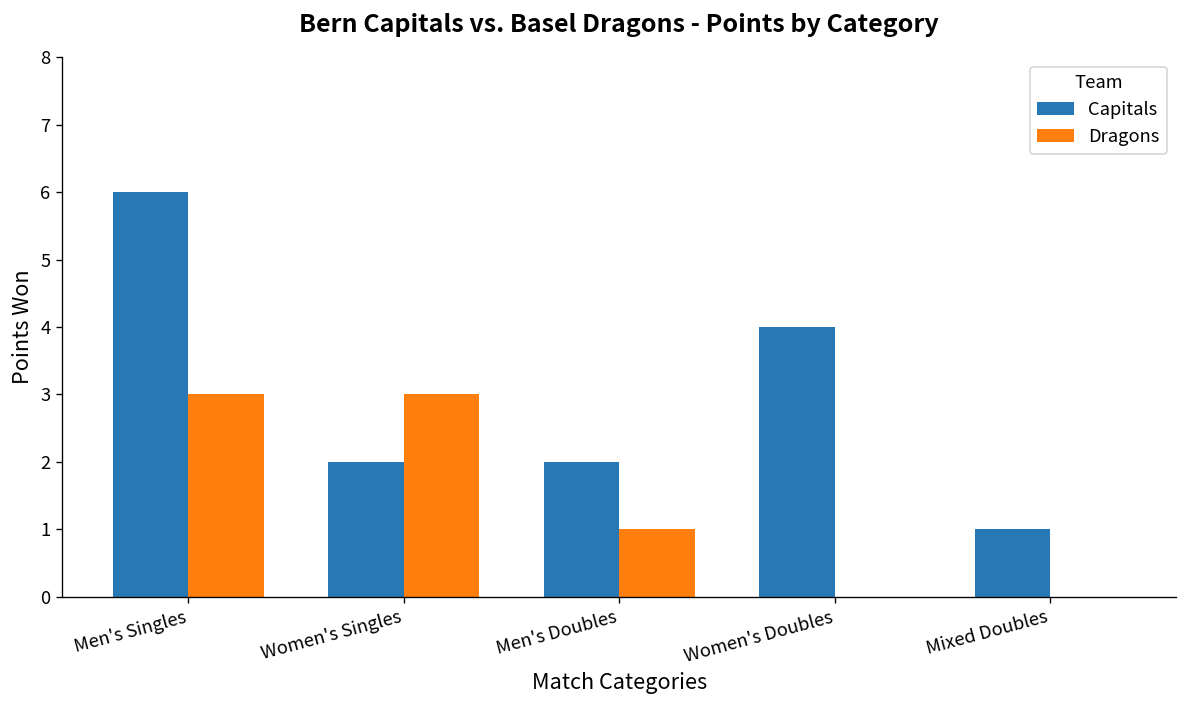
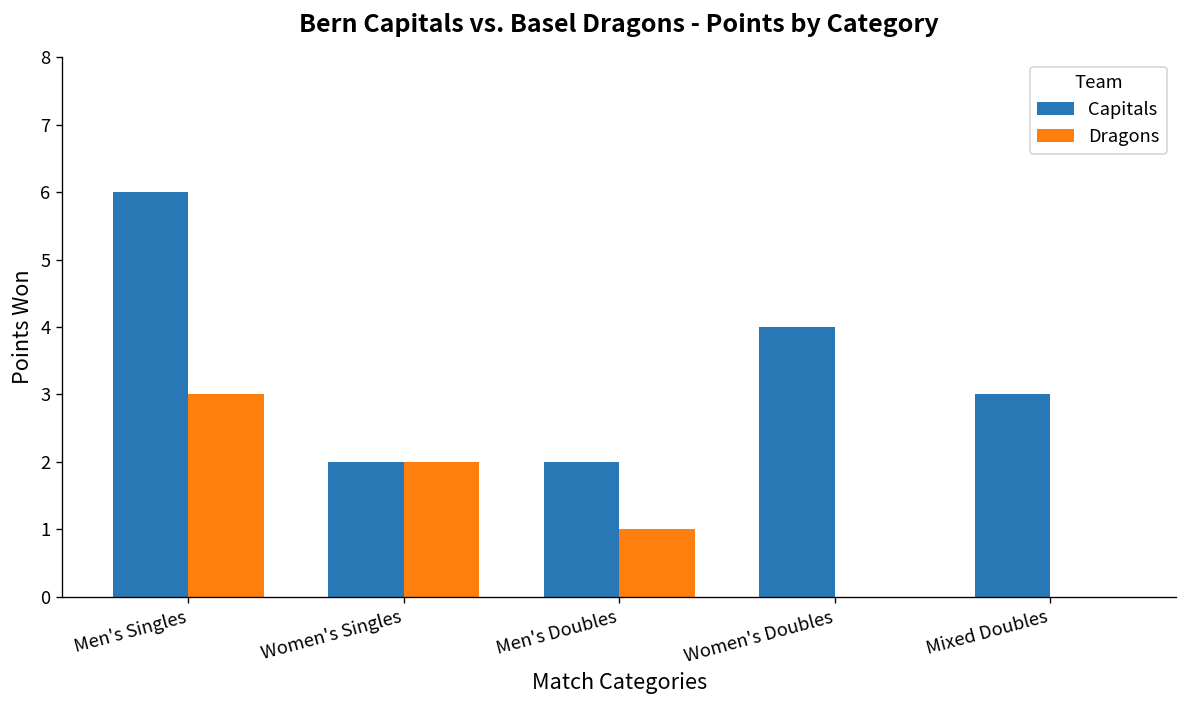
  {
    "Capitals": {
      "Men's Singles": 6,
      "Women's Singles": 2,
      "Men's Doubles": 2,
      "Women's Doubles": 4,
-     "Mixed Doubles": 1
+     "Mixed Doubles": 3
    },
    "Dragons": {
      "Men's Singles": 3,
-     "Women's Singles": 3,
+     "Women's Singles": 2,
      "Men's Doubles": 1,
      "Women's Doubles": 0,
      "Mixed Doubles": 0
    }
  }
